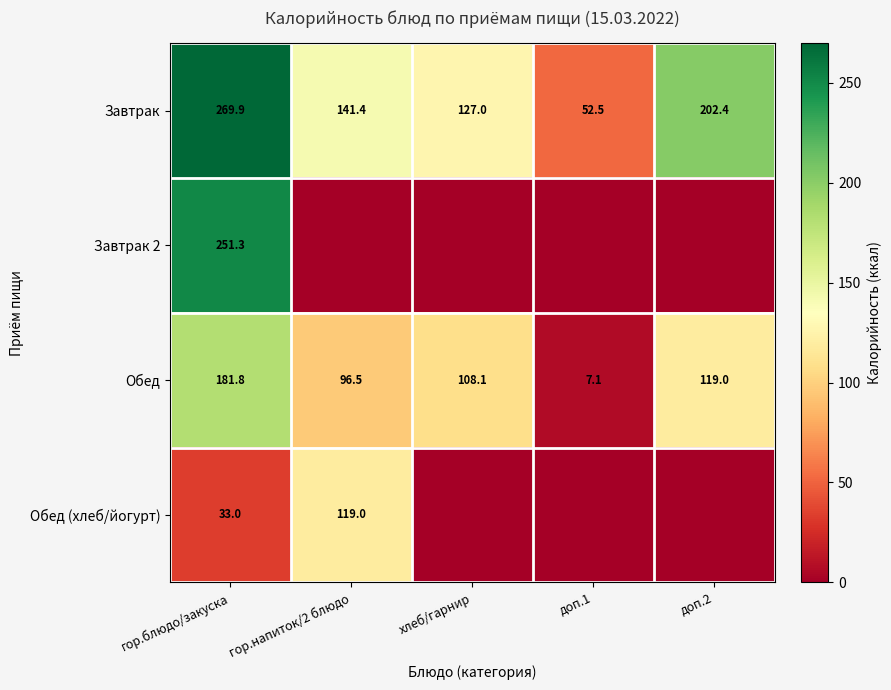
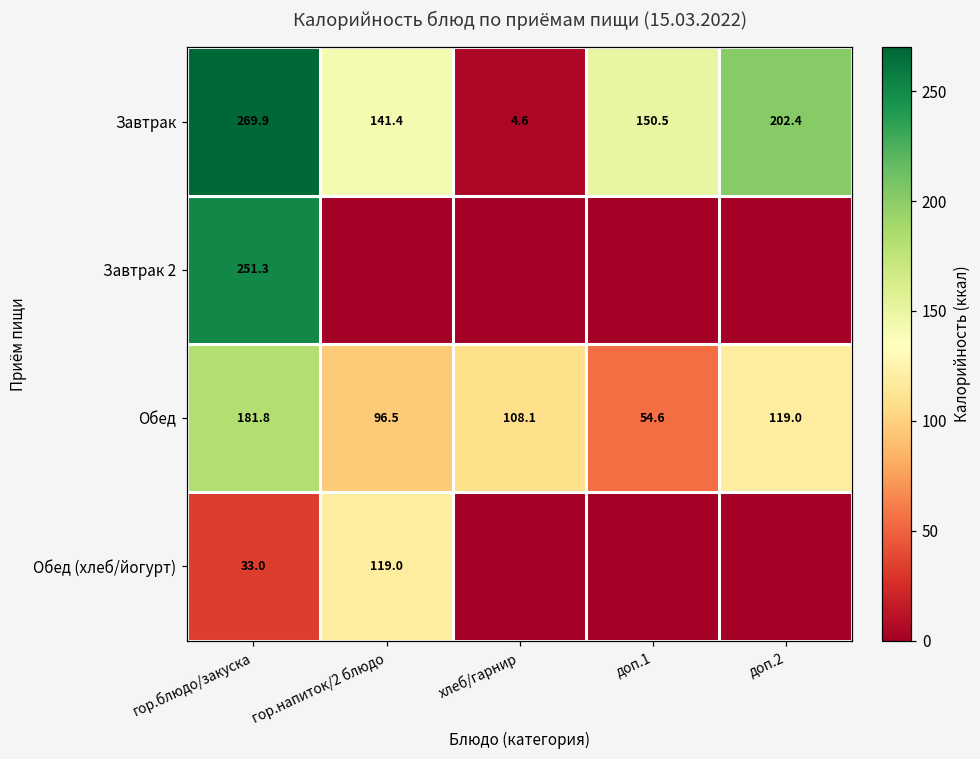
  {
    "Завтрак": {
      "гор.блюдо/закуска": 269.9,
      "гор.напиток/2 блюдо": 141.4,
-     "хлеб/гарнир": 127.0,
-     "доп.1": 52.5,
+     "хлеб/гарнир": 4.6,
+     "доп.1": 150.5,
      "доп.2": 202.4
    },
    "Завтрак 2": {
      "гор.блюдо/закуска": 251.3
    },
    "Обед": {
      "гор.блюдо/закуска": 181.8,
      "гор.напиток/2 блюдо": 96.5,
      "хлеб/гарнир": 108.1,
-     "доп.1": 7.1,
+     "доп.1": 54.6,
      "доп.2": 119.0
    },
    "Обед (хлеб/йогурт)": {
      "гор.блюдо/закуска": 33.0,
      "гор.напиток/2 блюдо": 119.0
    }
  }
